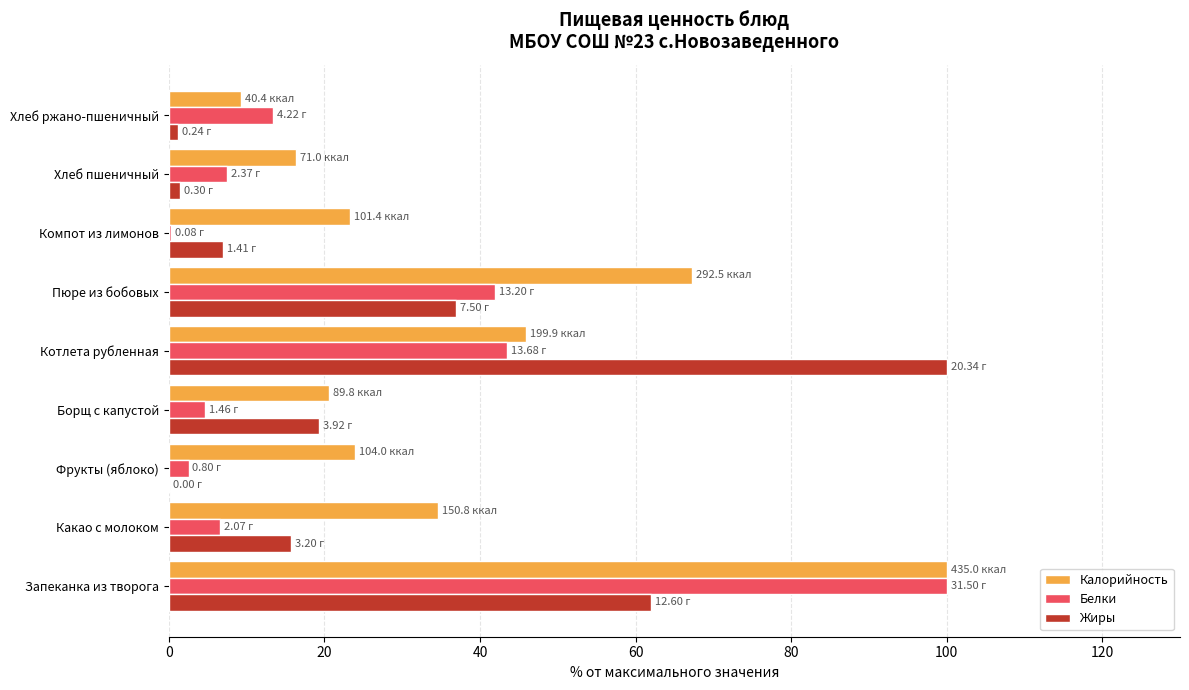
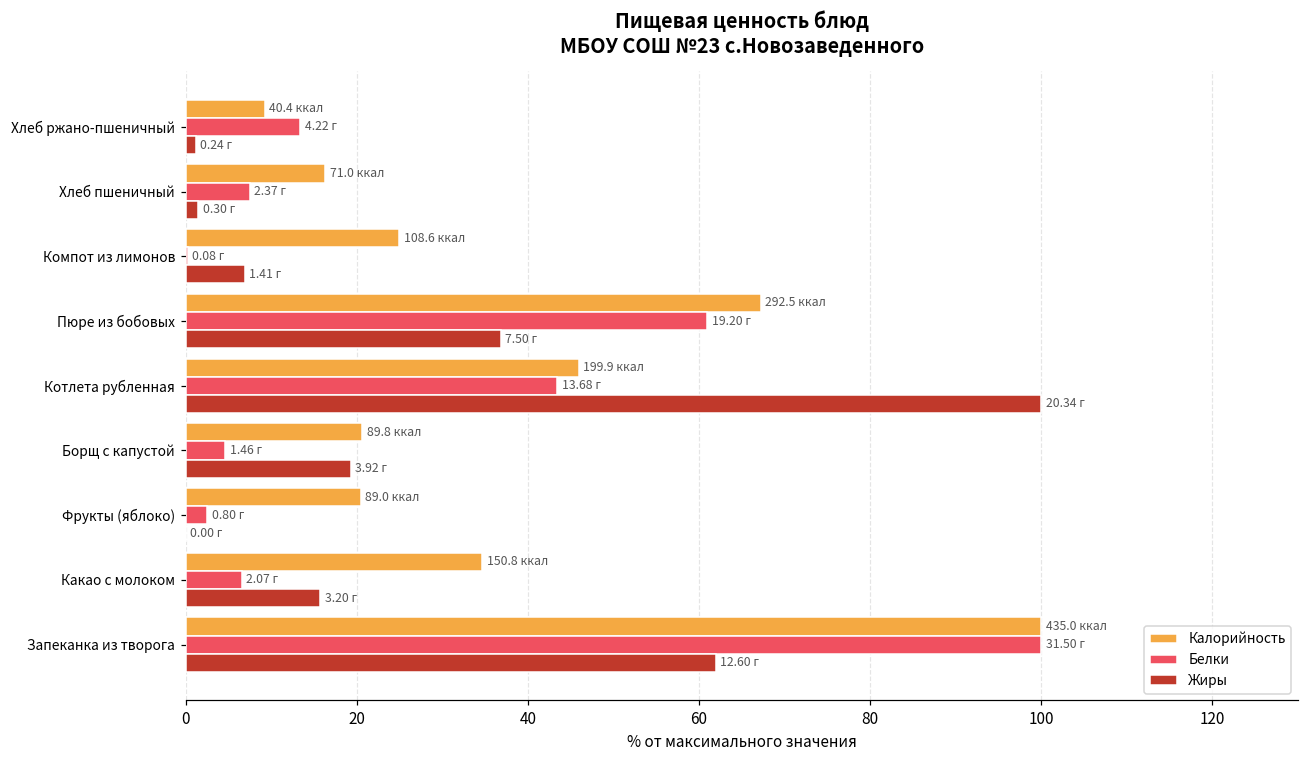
  {
    "Калорийность": {
-     "Компот из лимонов": 101.4,
-     "Фрукты (яблоко)": 104.0
+     "Компот из лимонов": 108.6,
+     "Фрукты (яблоко)": 89.0
    },
    "Белки": {
-     "Пюре из бобовых": 13.20
+     "Пюре из бобовых": 19.20
    },
    "Жиры": {
      "Фрукты (яблоко)": 0.00
    }
  }
